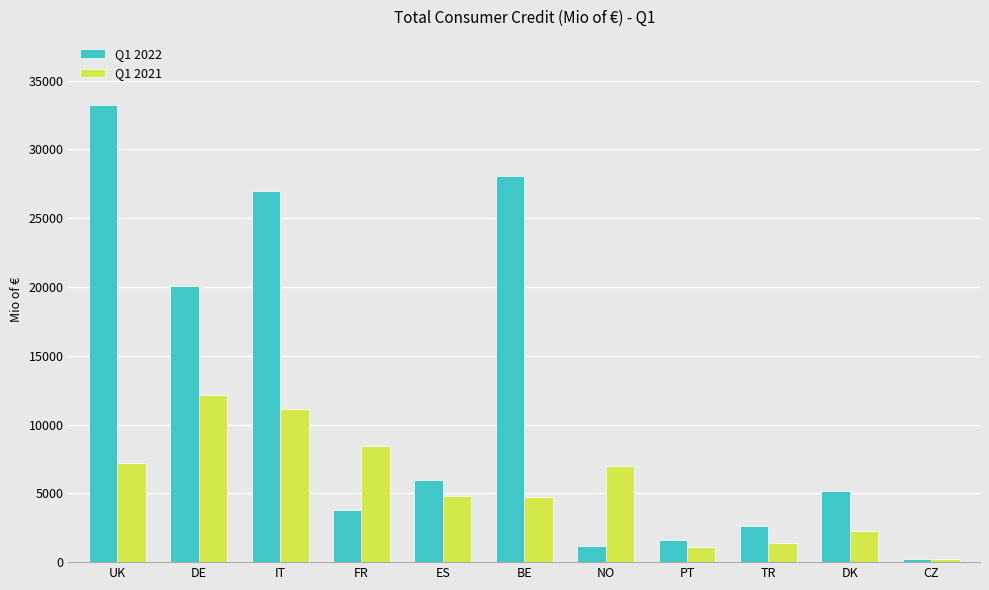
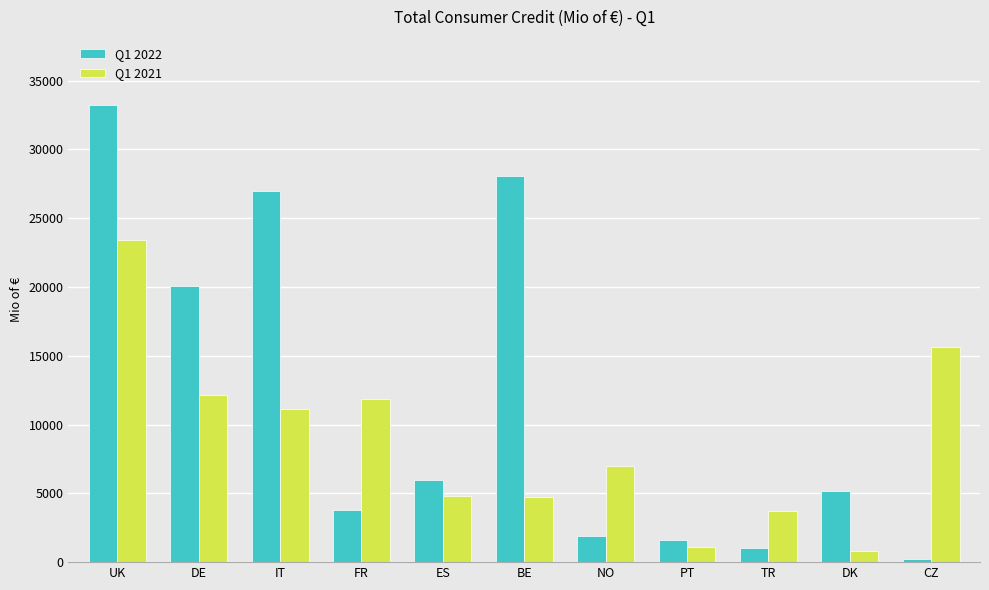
  {
    "Q1 2022": {
      "UK": 33200,
      "DE": 20100,
      "IT": 27000,
      "FR": 3800,
      "ES": 6000,
      "BE": 28100,
-     "NO": 1200,
+     "NO": 1900,
      "PT": 1600,
-     "TR": 2700,
+     "TR": 1100,
      "DK": 5200,
      "CZ": 300
    },
    "Q1 2021": {
-     "UK": 7200,
+     "UK": 23400,
      "DE": 12200,
      "IT": 11100,
-     "FR": 8500,
+     "FR": 11900,
      "ES": 4800,
      "BE": 4800,
      "NO": 7000,
      "PT": 1100,
-     "TR": 1400,
-     "DK": 2200,
-     "CZ": 200
+     "TR": 3700,
+     "DK": 800,
+     "CZ": 15600
    }
  }
